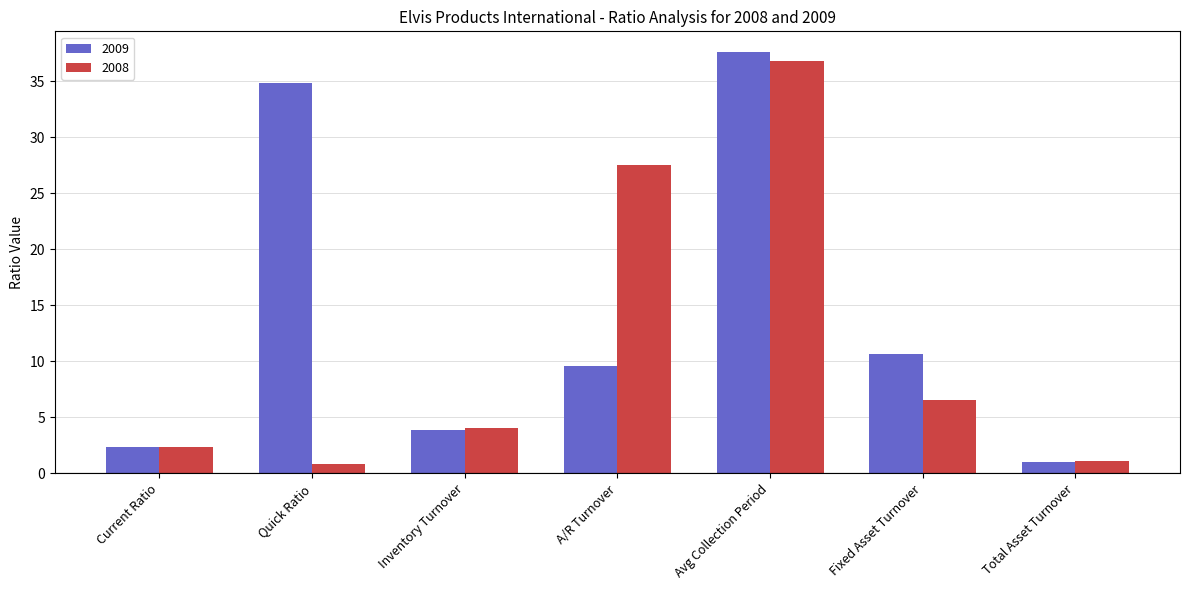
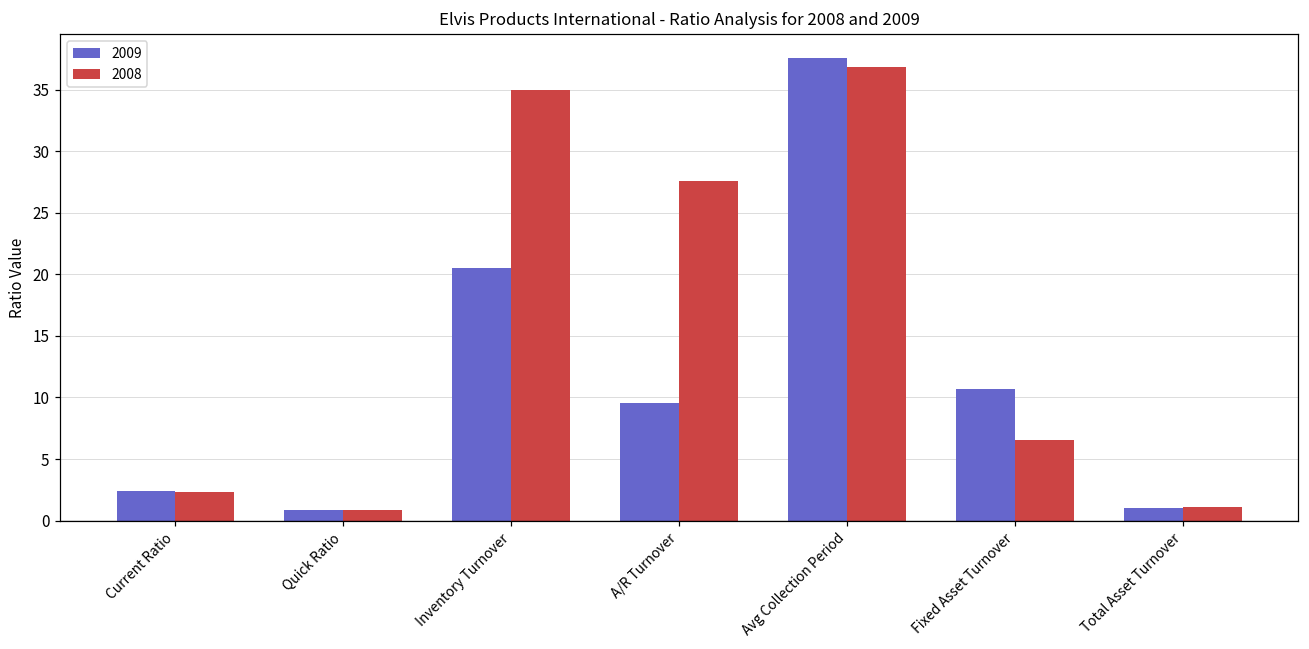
  {
    "2009": {
      "Current Ratio": 2.4,
-     "Quick Ratio": 34.8,
-     "Inventory Turnover": 3.9,
+     "Quick Ratio": 0.8,
+     "Inventory Turnover": 20.5,
      "A/R Turnover": 9.6,
      "Avg Collection Period": 37.6,
      "Fixed Asset Turnover": 10.7,
      "Total Asset Turnover": 1.0
    },
    "2008": {
      "Current Ratio": 2.3,
      "Quick Ratio": 0.8,
-     "Inventory Turnover": 4.0,
+     "Inventory Turnover": 35.0,
      "A/R Turnover": 27.5,
      "Avg Collection Period": 36.8,
      "Fixed Asset Turnover": 6.5,
      "Total Asset Turnover": 1.1
    }
  }
